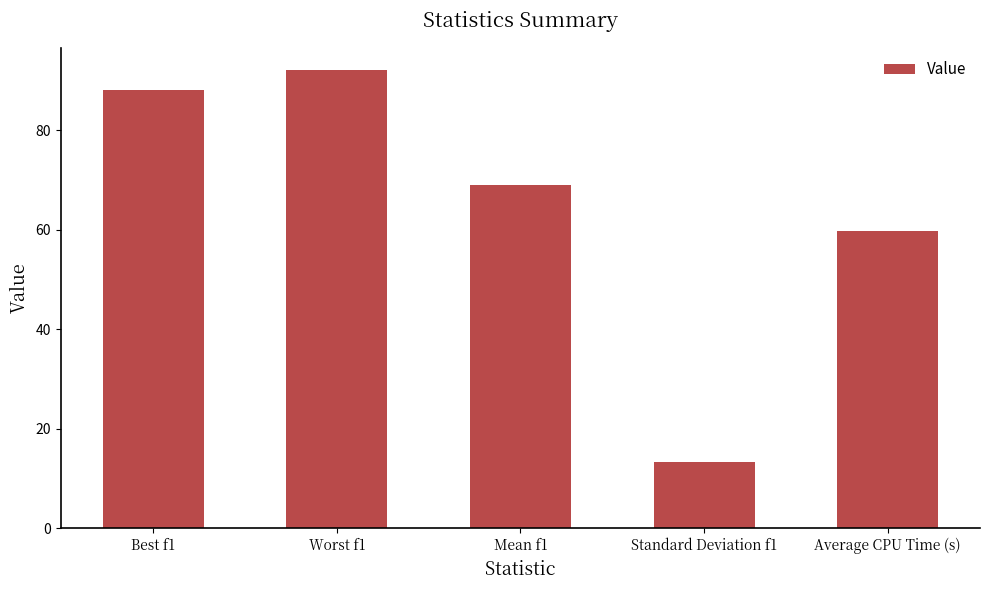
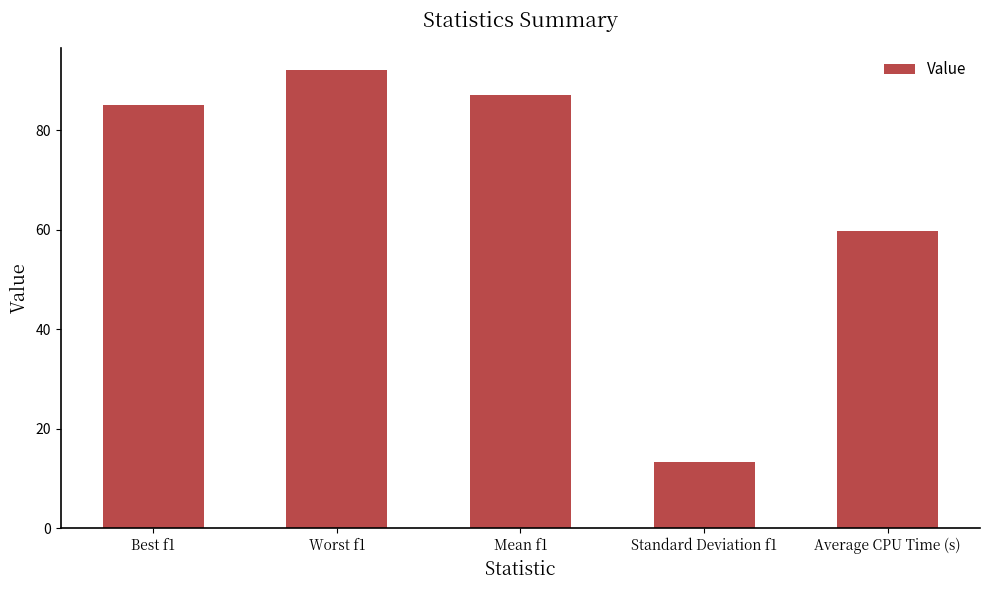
  {
-   "Best f1": 88,
+   "Best f1": 85,
    "Worst f1": 92,
-   "Mean f1": 69,
+   "Mean f1": 87,
    "Standard Deviation f1": 13,
    "Average CPU Time (s)": 60
  }
